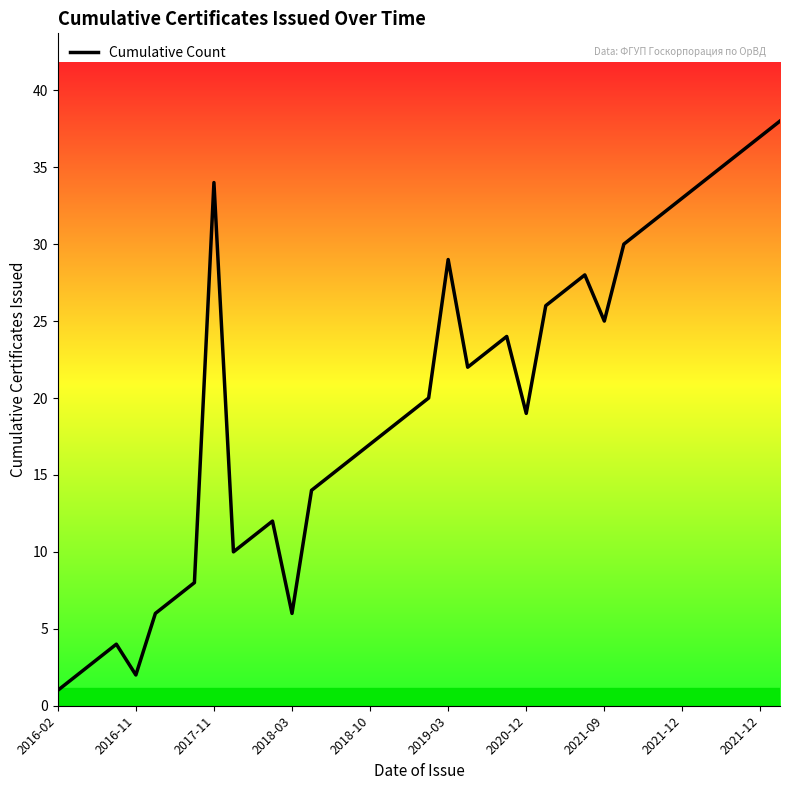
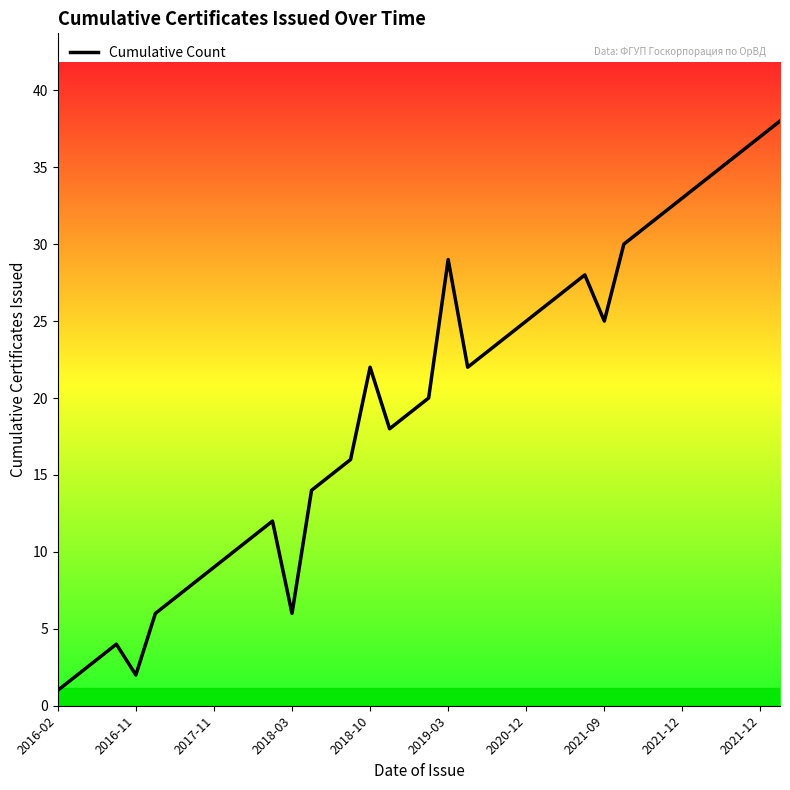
  {
    "2016-11": 2,
-   "2017-11": 34,
+   "2017-11": 9,
    "2018-03": 6,
-   "2018-10": 17,
+   "2018-10": 22,
    "2019-03": 29,
-   "2020-12": 19,
+   "2020-12": 25,
    "2021-09": 25
  }
